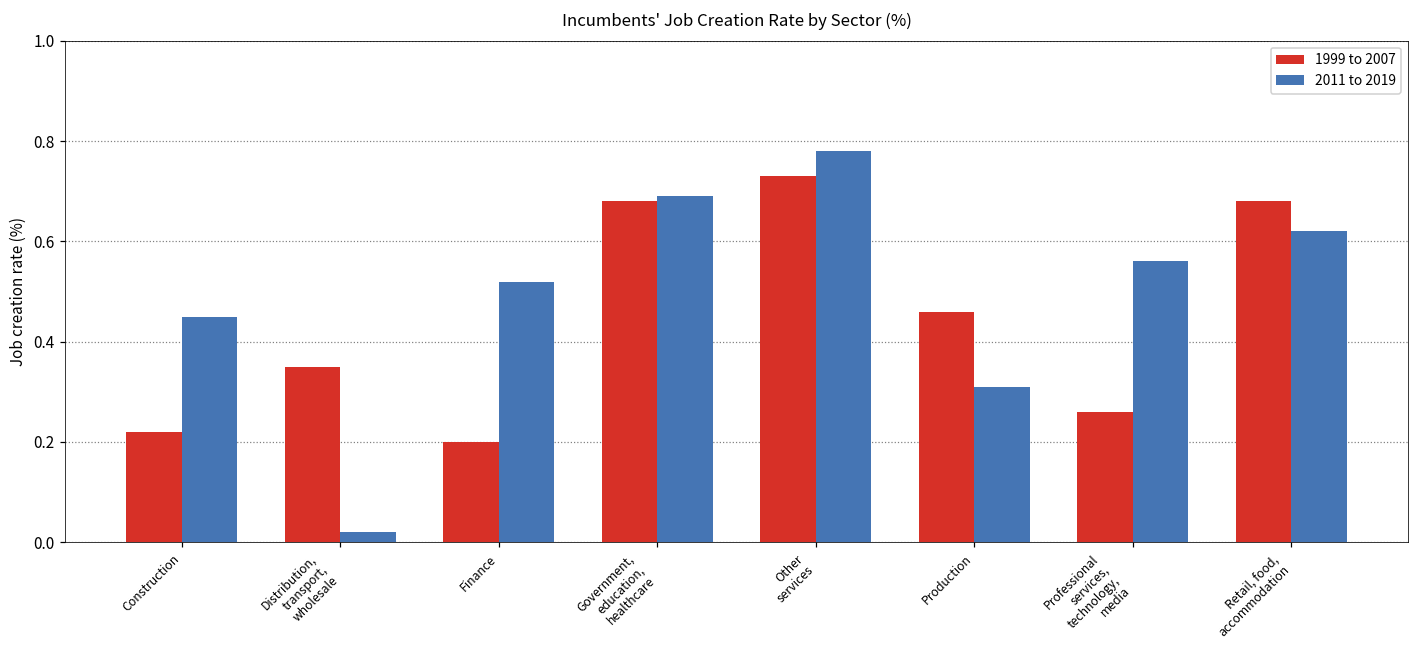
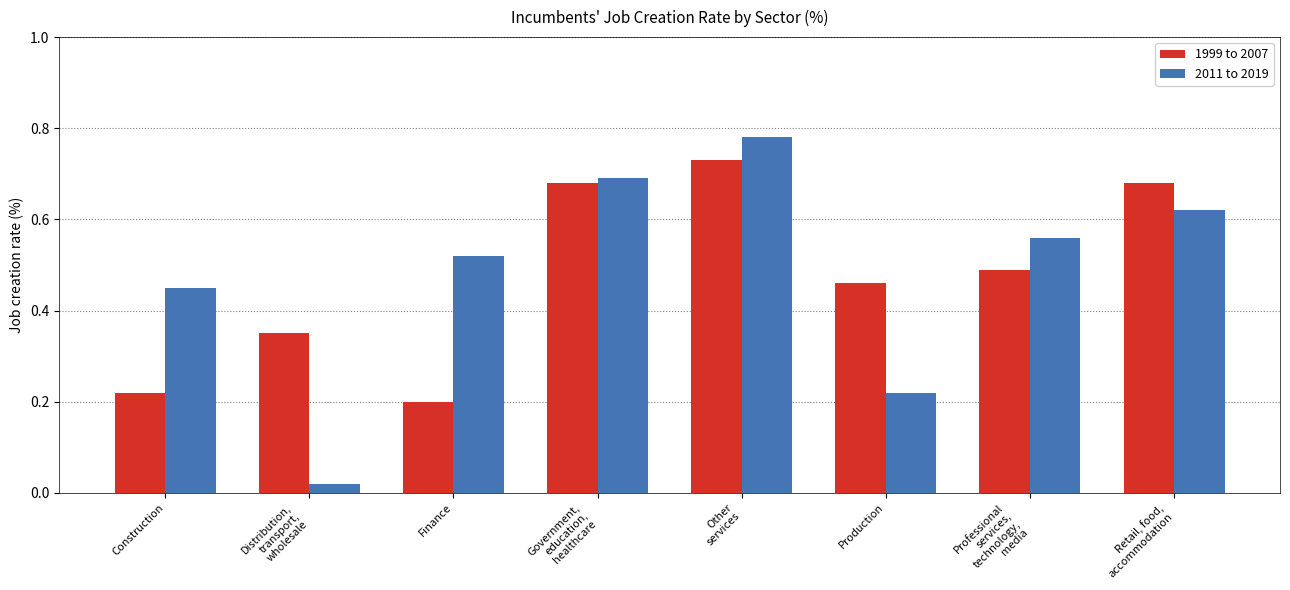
  {
    "1999 to 2007": {
      "Construction": 0.22,
      "Distribution, transport, wholesale": 0.35,
      "Finance": 0.20,
      "Government, education, healthcare": 0.68,
      "Other services": 0.73,
      "Production": 0.46,
-     "Professional services, technology, media": 0.26,
+     "Professional services, technology, media": 0.49,
      "Retail, food, accommodation": 0.68
    },
    "2011 to 2019": {
      "Construction": 0.45,
      "Distribution, transport, wholesale": 0.02,
      "Finance": 0.52,
      "Government, education, healthcare": 0.69,
      "Other services": 0.78,
-     "Production": 0.31,
+     "Production": 0.22,
      "Professional services, technology, media": 0.56,
      "Retail, food, accommodation": 0.62
    }
  }
